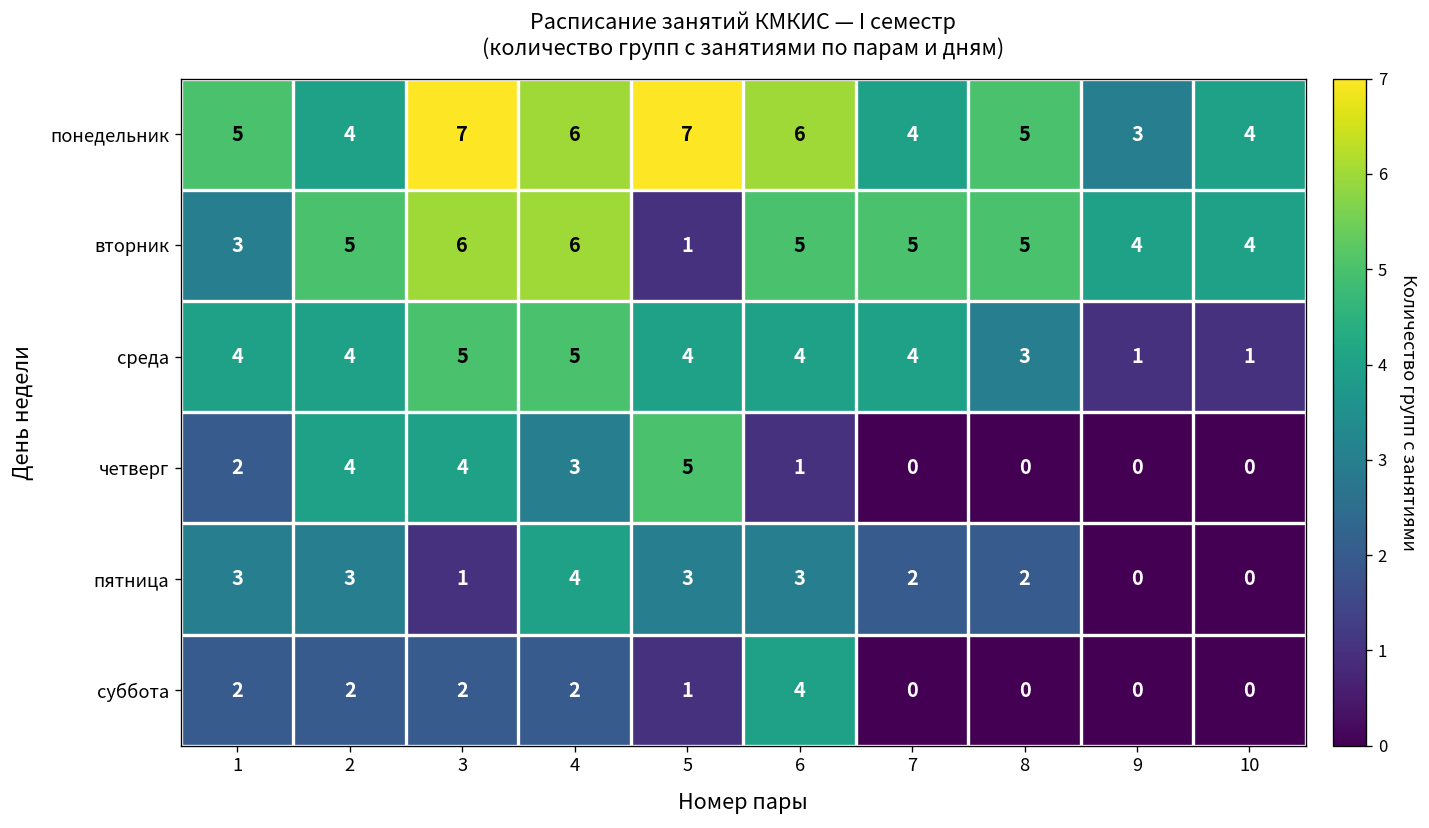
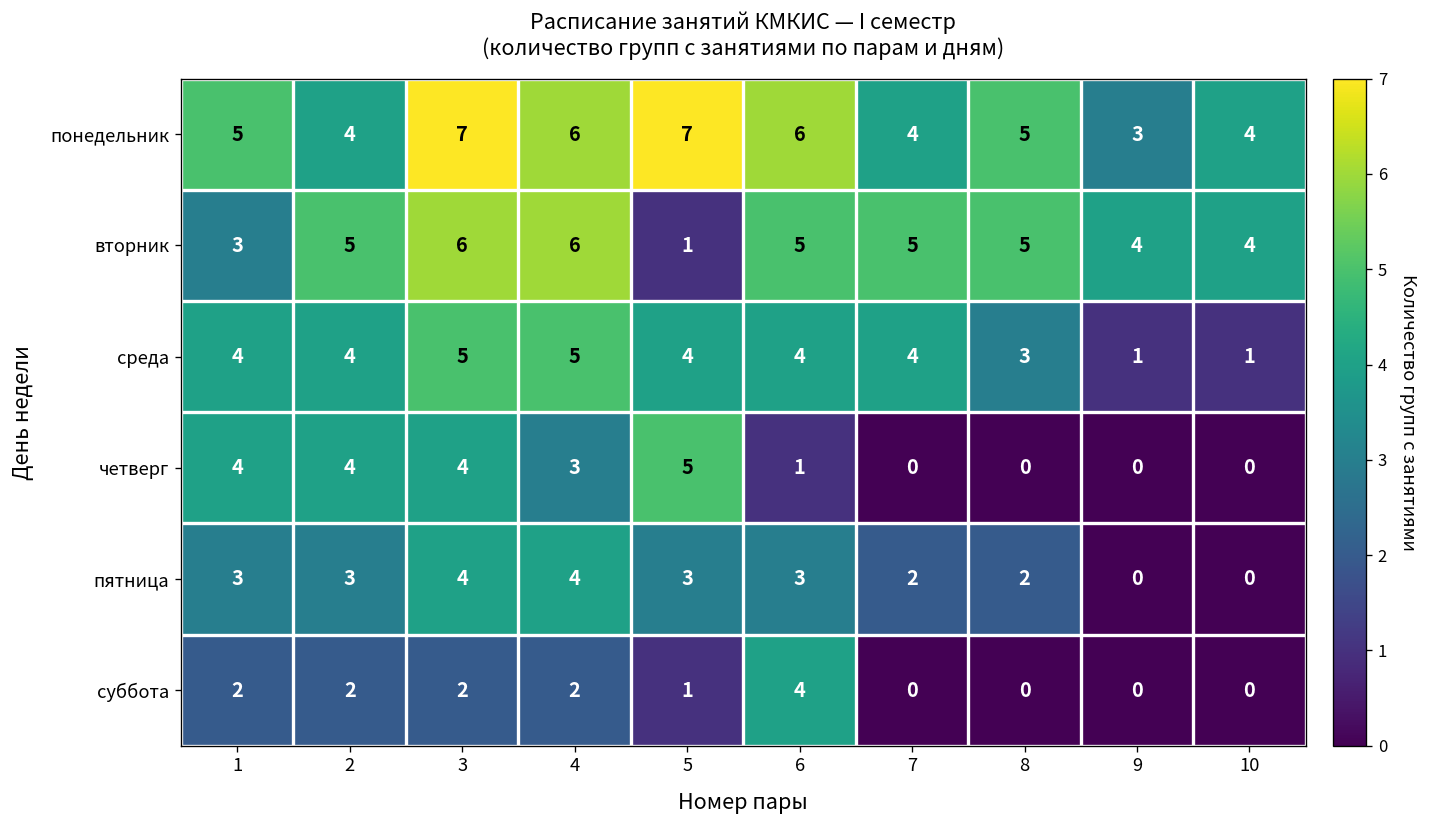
  {
    "понедельник": {
      "1": 5,
      "2": 4,
      "3": 7,
      "4": 6,
      "5": 7,
      "6": 6,
      "7": 4,
      "8": 5,
      "9": 3,
      "10": 4
    },
    "вторник": {
      "1": 3,
      "2": 5,
      "3": 6,
      "4": 6,
      "5": 1,
      "6": 5,
      "7": 5,
      "8": 5,
      "9": 4,
      "10": 4
    },
    "среда": {
      "1": 4,
      "2": 4,
      "3": 5,
      "4": 5,
      "5": 4,
      "6": 4,
      "7": 4,
      "8": 3,
      "9": 1,
      "10": 1
    },
    "четверг": {
-     "1": 2,
+     "1": 4,
      "2": 4,
      "3": 4,
      "4": 3,
      "5": 5,
      "6": 1,
      "7": 0,
      "8": 0,
      "9": 0,
      "10": 0
    },
    "пятница": {
      "1": 3,
      "2": 3,
-     "3": 1,
+     "3": 4,
      "4": 4,
      "5": 3,
      "6": 3,
      "7": 2,
      "8": 2,
      "9": 0,
      "10": 0
    },
    "суббота": {
      "1": 2,
      "2": 2,
      "3": 2,
      "4": 2,
      "5": 1,
      "6": 4,
      "7": 0,
      "8": 0,
      "9": 0,
      "10": 0
    }
  }
